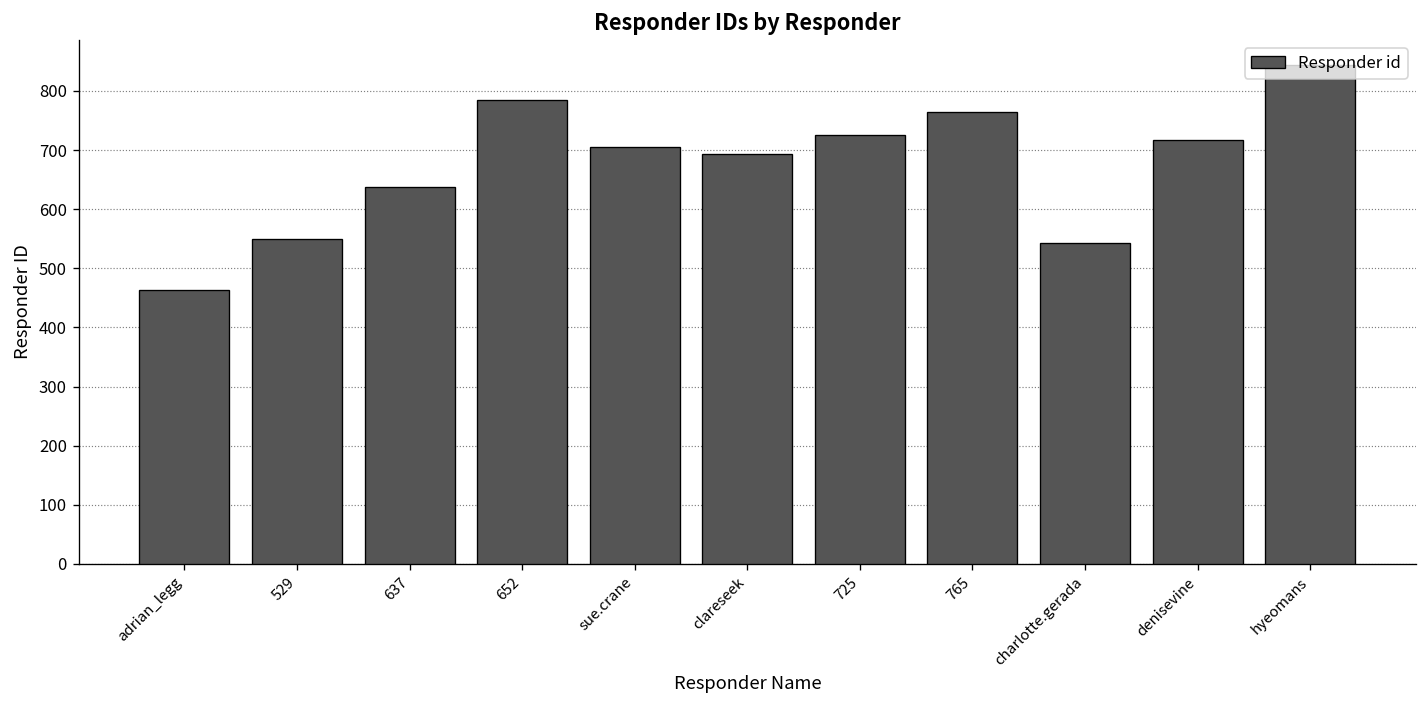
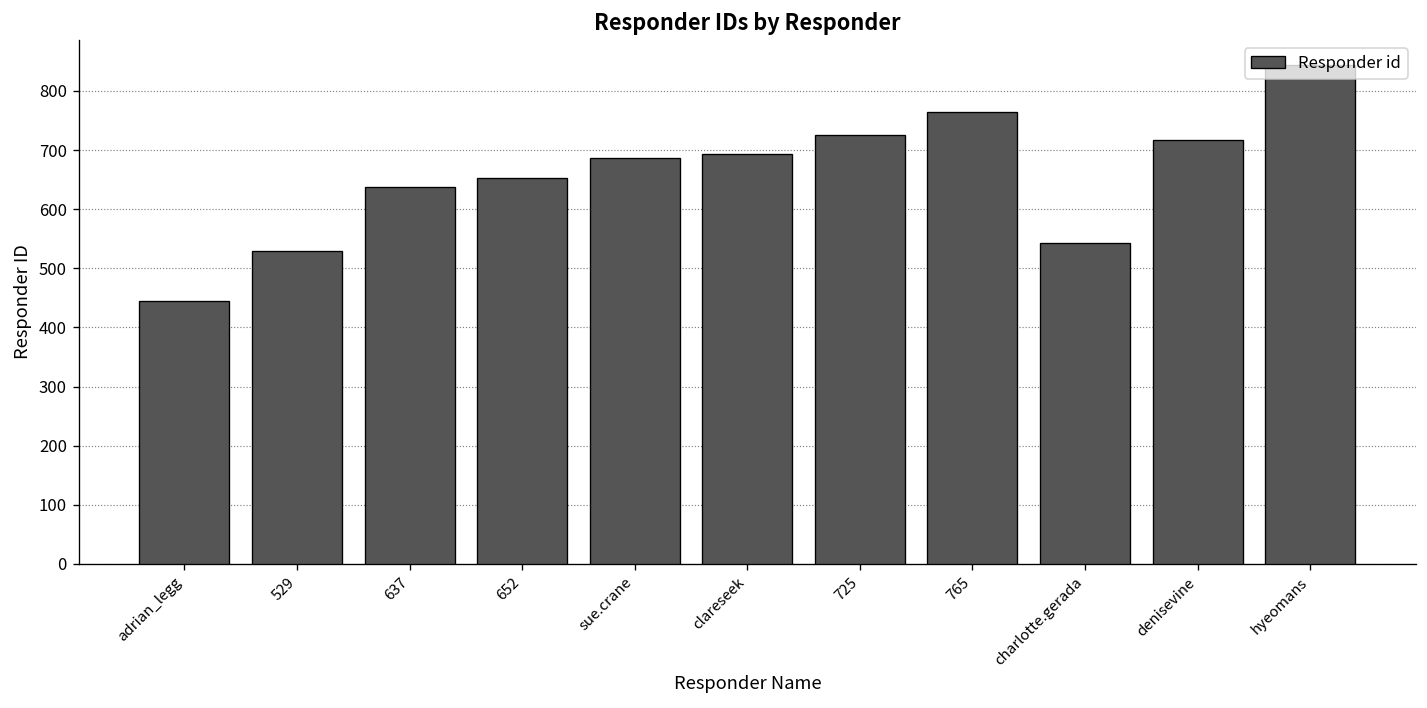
  {
-   "adrian_legg": 460,
-   "529": 550,
+   "adrian_legg": 440,
+   "529": 530,
    "637": 640,
-   "652": 780,
-   "sue.crane": 710,
+   "652": 650,
+   "sue.crane": 690,
    "clareseek": 690,
    "725": 730,
    "765": 770,
    "charlotte.gerada": 540,
    "denisevine": 720
  }
